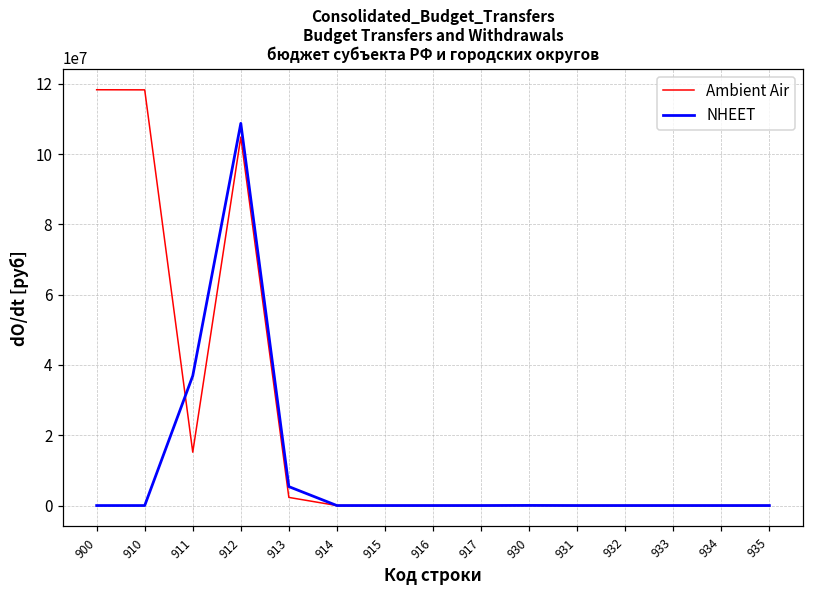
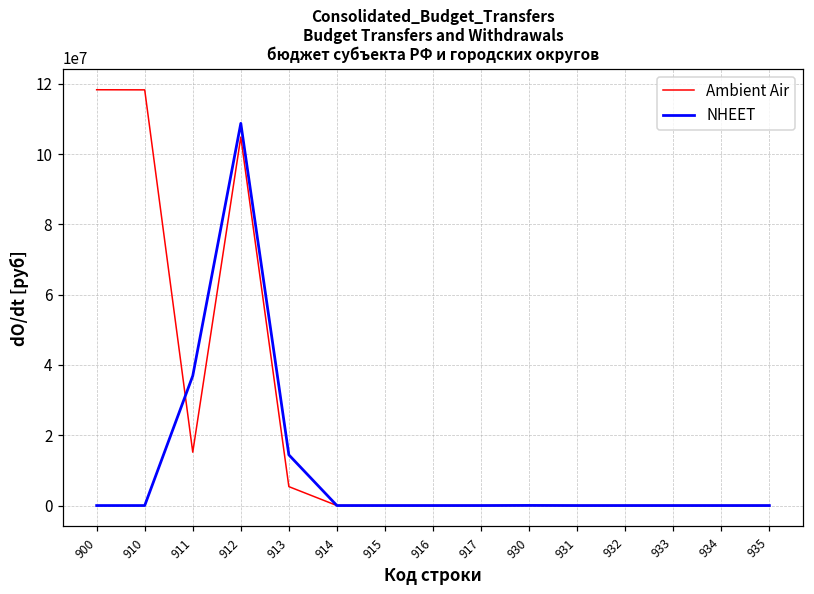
  {
    "Ambient Air": {
      "900": 118000000,
      "910": 118000000,
      "911": 15000000,
      "912": 105000000,
-     "913": 2000000
+     "913": 5000000
    },
    "NHEET": {
      "900": 0,
      "910": 0,
      "911": 37000000,
      "912": 109000000,
-     "913": 5000000
+     "913": 14000000
    }
  }
